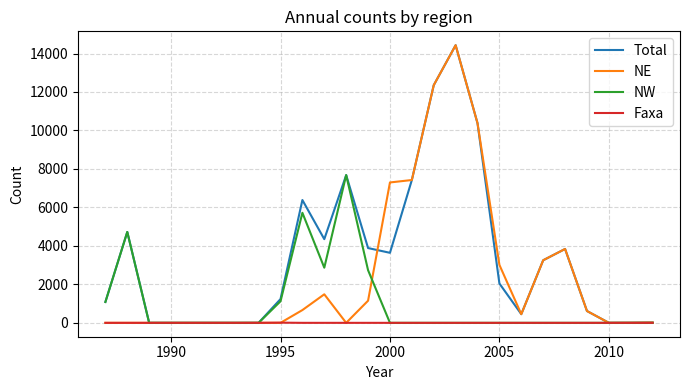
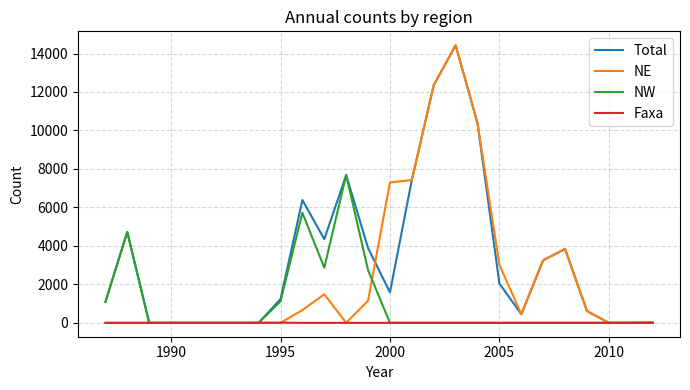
  {
    "Total": {
-     "2000": 3600,
+     "2000": 1600,
      "2005": 2000
    },
    "NE": {
      "2000": 7300,
      "2005": 3000
    }
  }
